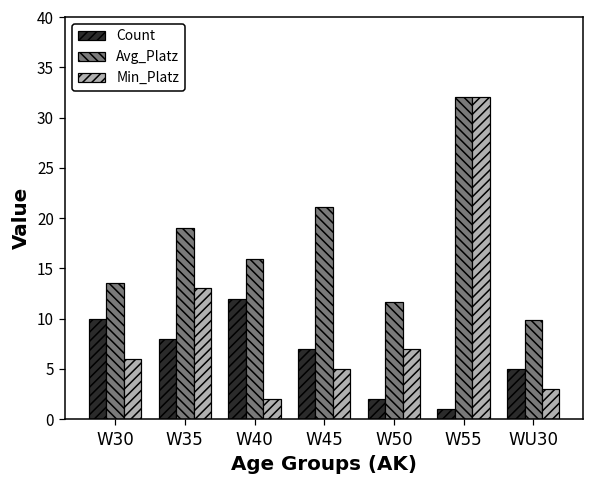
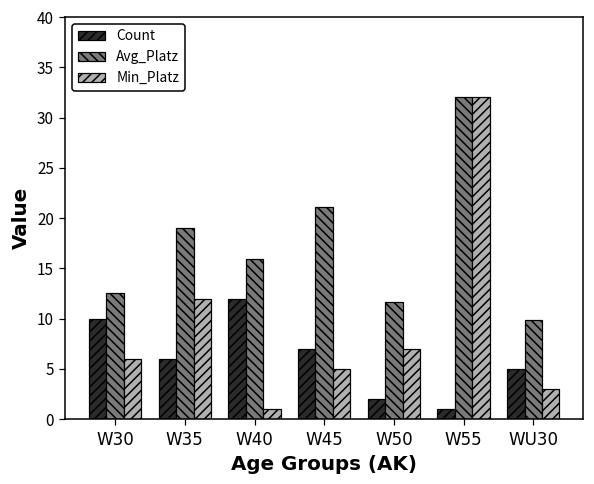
  {
    "Count": {
      "W30": 10,
-     "W35": 8,
+     "W35": 6,
      "W40": 12,
      "W45": 7,
      "W50": 2,
      "W55": 1,
      "WU30": 5
    },
    "Avg_Platz": {
-     "W30": 14,
+     "W30": 13,
      "W35": 19,
      "W40": 16,
      "W45": 21,
      "W50": 12,
      "W55": 32,
      "WU30": 10
    },
    "Min_Platz": {
      "W30": 6,
-     "W35": 13,
-     "W40": 2,
+     "W35": 12,
+     "W40": 1,
      "W45": 5,
      "W50": 7,
      "W55": 32,
      "WU30": 3
    }
  }
